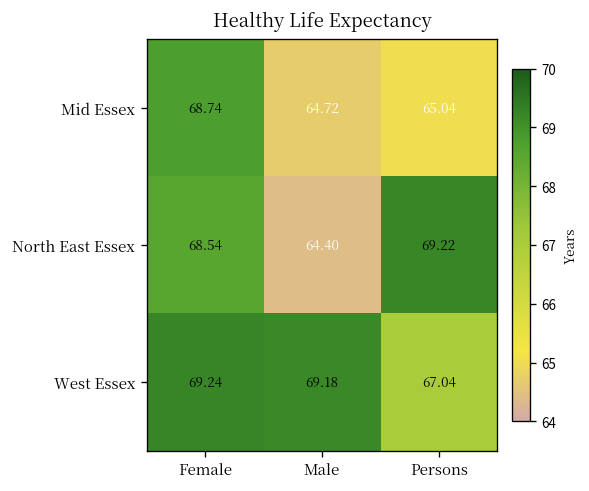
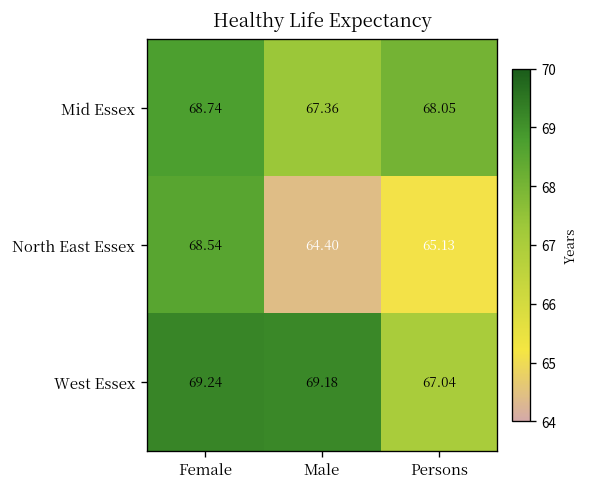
  {
    "Mid Essex": {
      "Female": 68.74,
-     "Male": 64.72,
-     "Persons": 65.04
+     "Male": 67.36,
+     "Persons": 68.05
    },
    "North East Essex": {
      "Female": 68.54,
      "Male": 64.40,
-     "Persons": 69.22
+     "Persons": 65.13
    },
    "West Essex": {
      "Female": 69.24,
      "Male": 69.18,
      "Persons": 67.04
    }
  }
